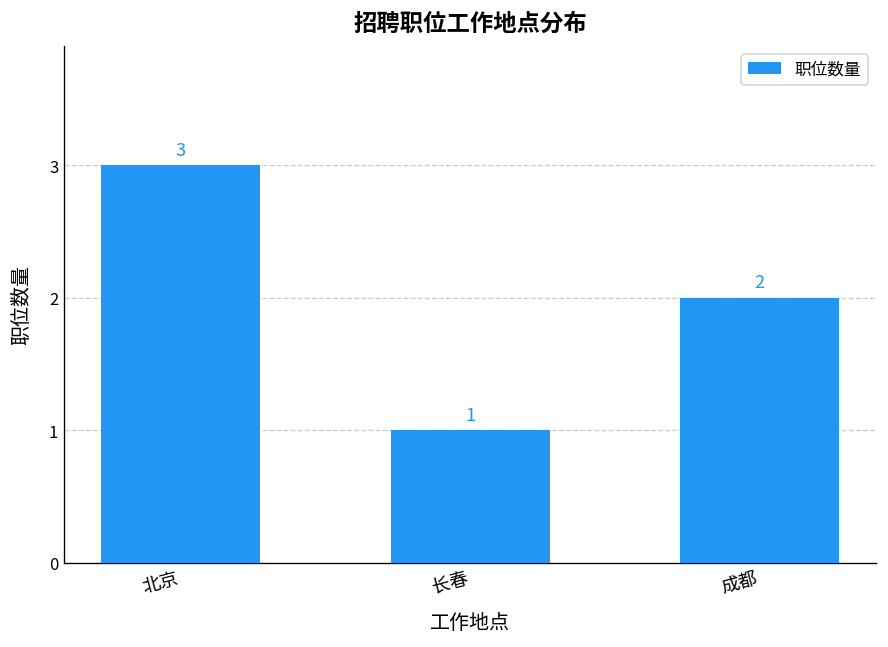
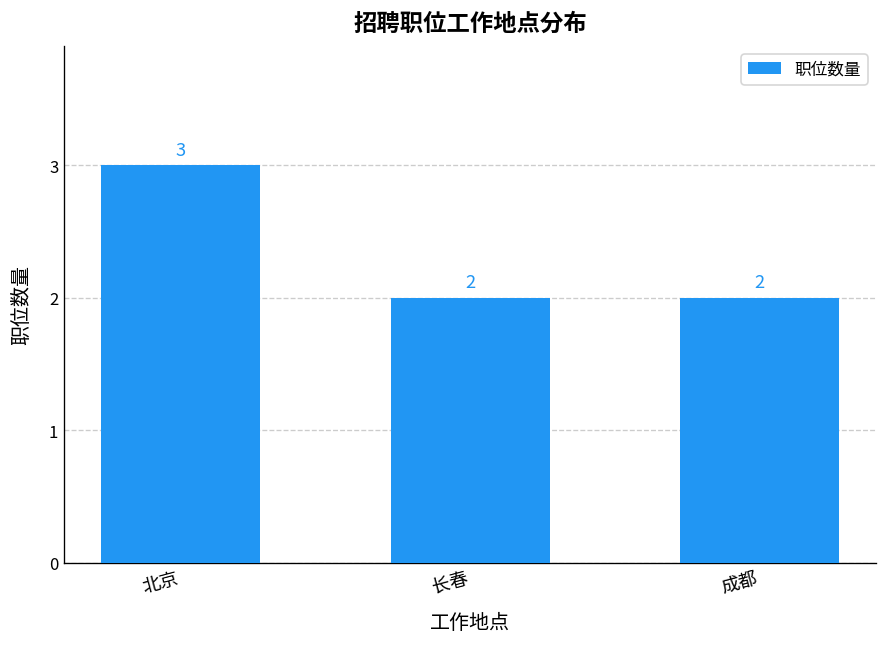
  {
    "北京": 3,
-   "长春": 1,
+   "长春": 2,
    "成都": 2
  }
